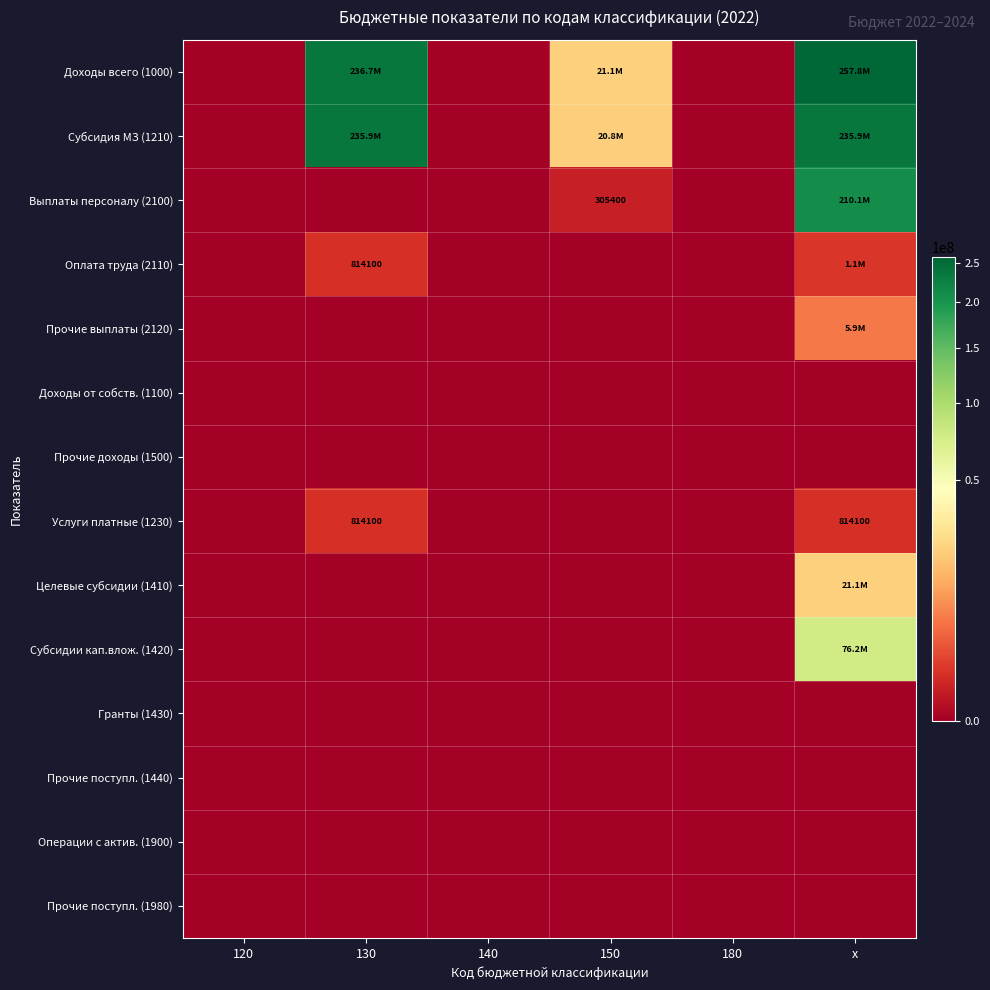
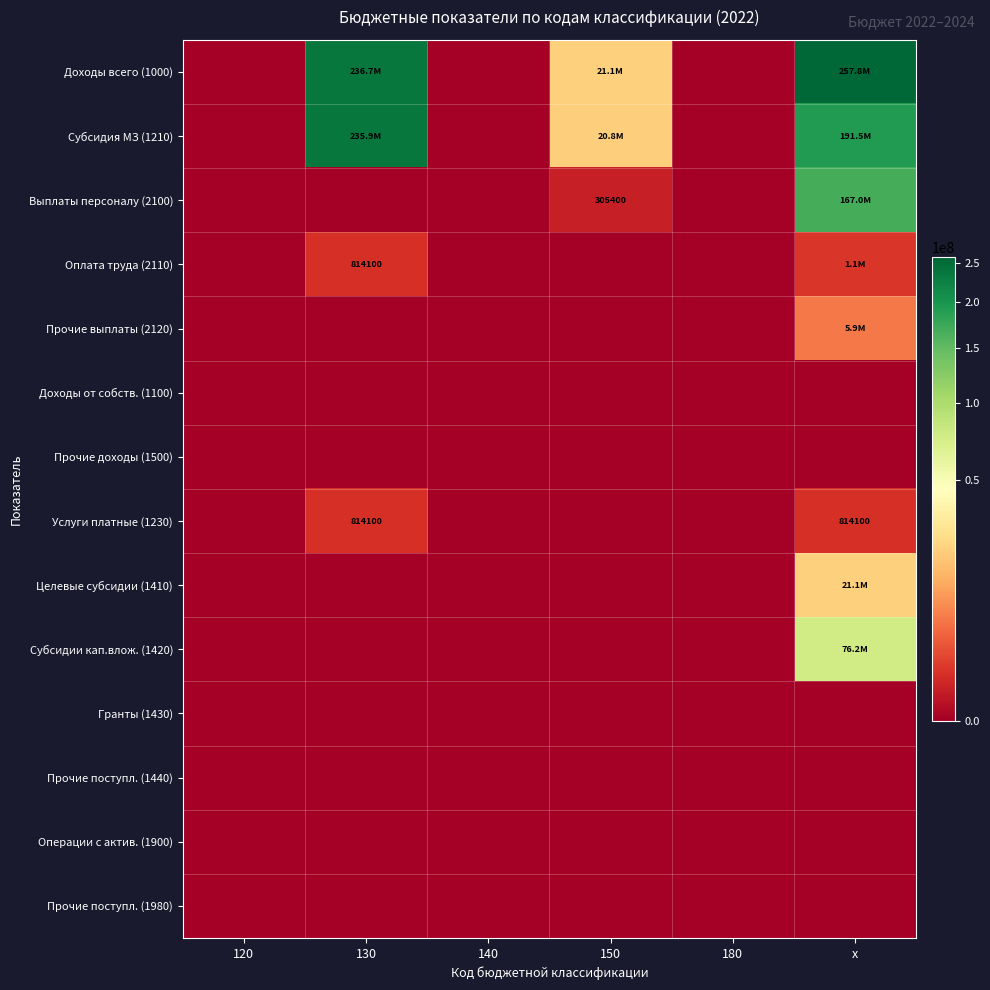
  {
    "Доходы всего (1000)": {
      "130": "236.7M",
      "150": "21.1M",
      "x": "257.8M"
    },
    "Субсидия МЗ (1210)": {
      "130": "235.9M",
      "150": "20.8M",
-     "x": "235.9M"
+     "x": "191.5M"
    },
    "Выплаты персоналу (2100)": {
      "150": "305400",
-     "x": "210.1M"
+     "x": "167.0M"
    },
    "Оплата труда (2110)": {
      "130": "814100",
      "x": "1.1M"
    },
    "Прочие выплаты (2120)": {
      "x": "5.9M"
    },
    "Услуги платные (1230)": {
      "130": "814100",
      "x": "814100"
    },
    "Целевые субсидии (1410)": {
      "x": "21.1M"
    },
    "Субсидии кап.влож. (1420)": {
      "x": "76.2M"
    }
  }
